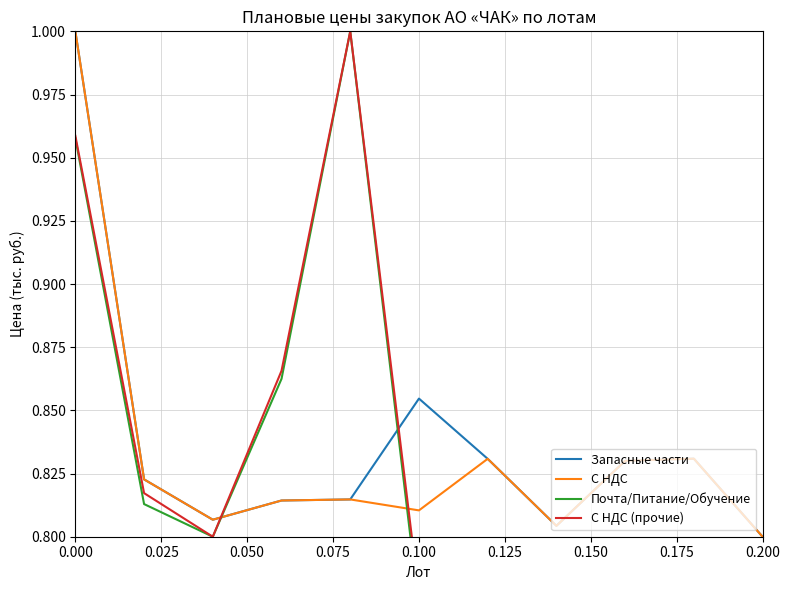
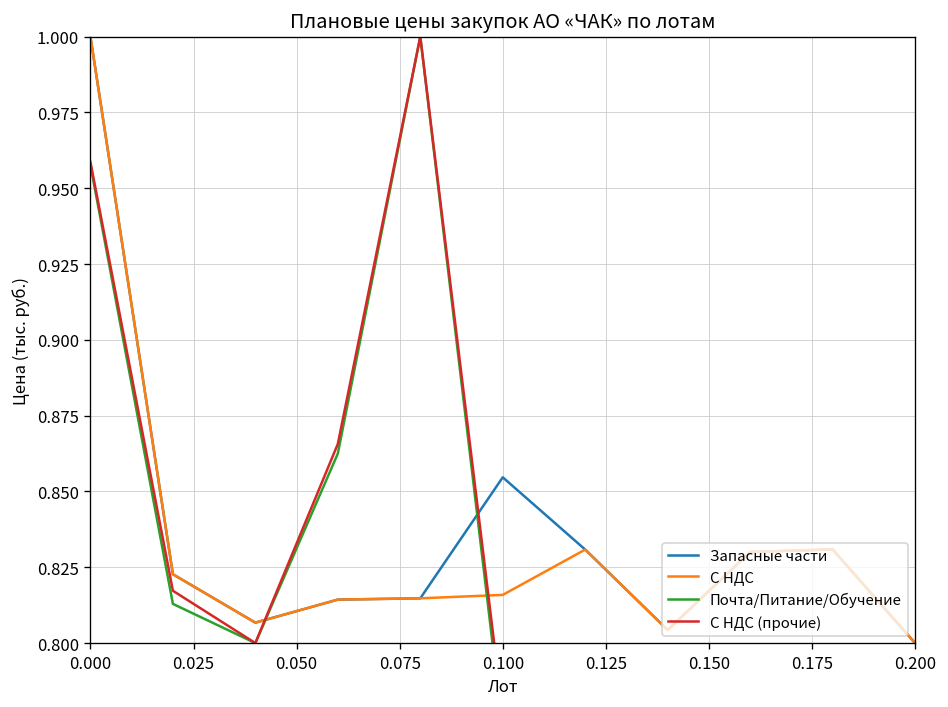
  {
    "Запасные части": {
      "0.100": 0.855
    },
    "С НДС": {
-     "0.100": 0.810
+     "0.100": 0.816
    }
  }
